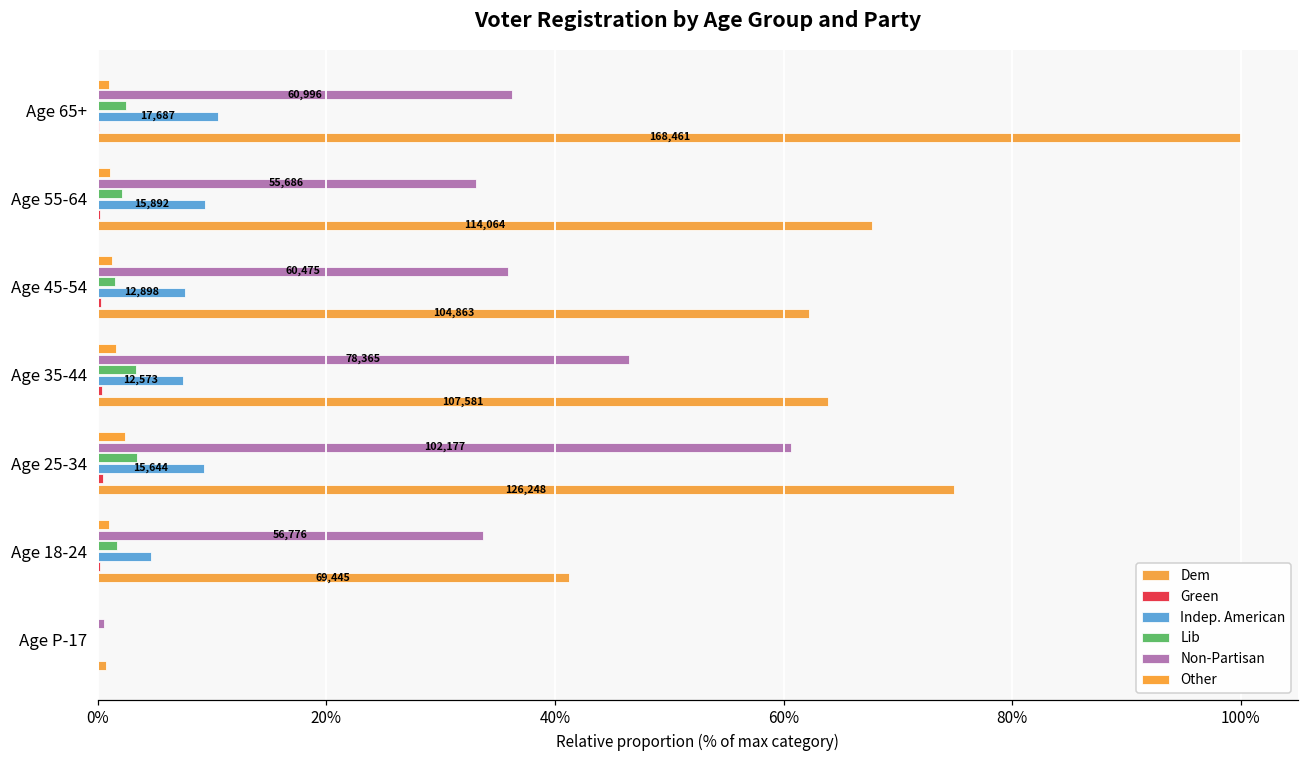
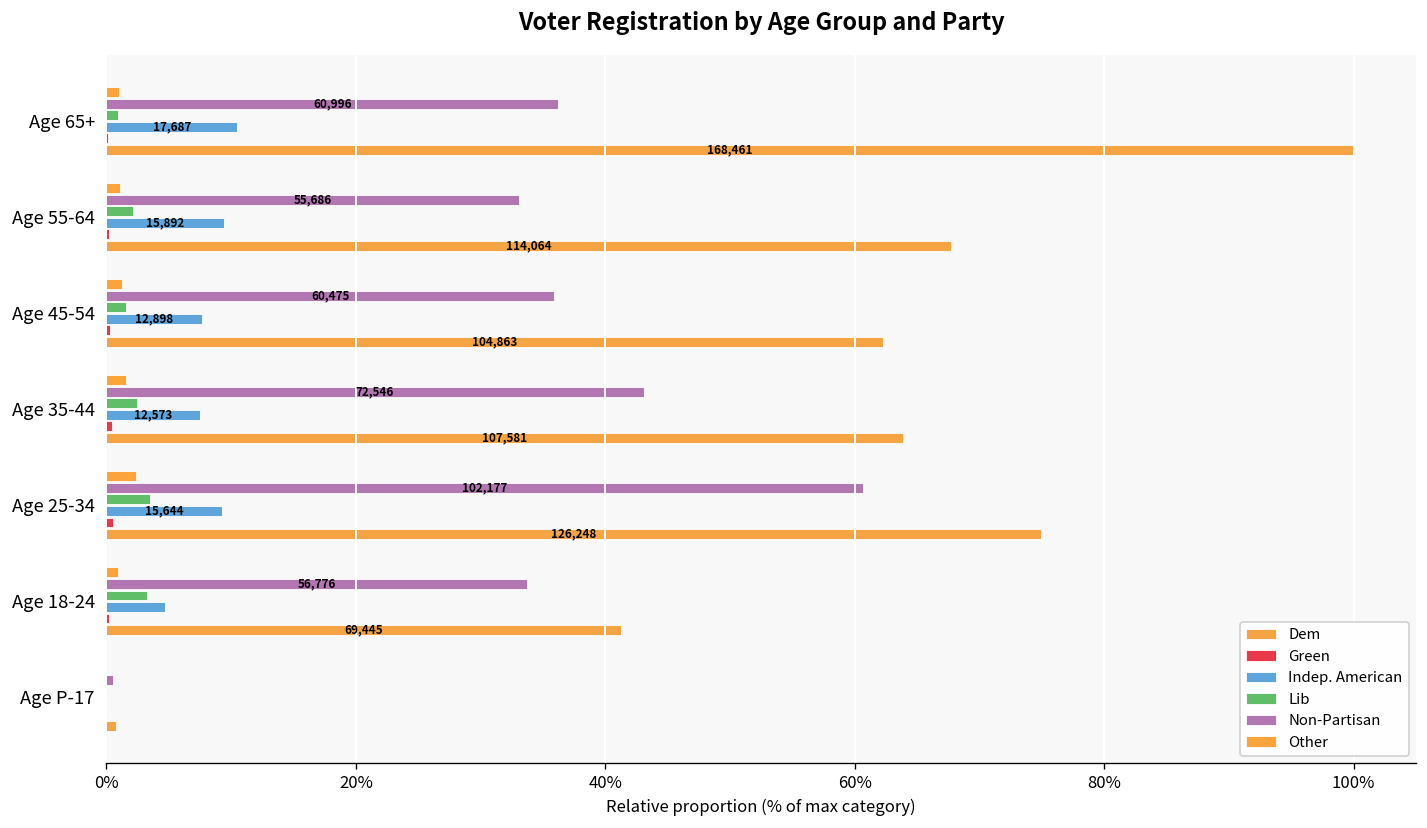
  {
    "Green": {
      "Age 45-54": "0.3%",
      "Age 35-44": "0.4%",
      "Age 25-34": "0.5%"
    },
    "Indep. American": {
      "Age 18-24": "4.7%"
    },
    "Lib": {
-     "Age 65+": "2.5%",
+     "Age 65+": "0.9%",
      "Age 55-64": "2.1%",
      "Age 45-54": "1.5%",
-     "Age 35-44": "3.3%",
+     "Age 35-44": "2.5%",
      "Age 25-34": "3.5%",
-     "Age 18-24": "1.7%"
+     "Age 18-24": "3.3%"
    },
    "Non-Partisan": {
-     "Age 35-44": "78,365"
+     "Age 35-44": "72,546"
    }
  }
